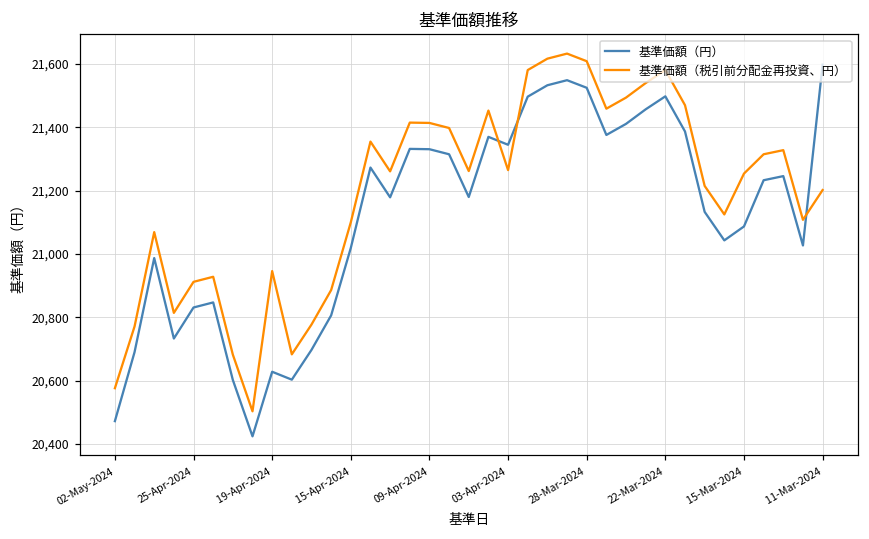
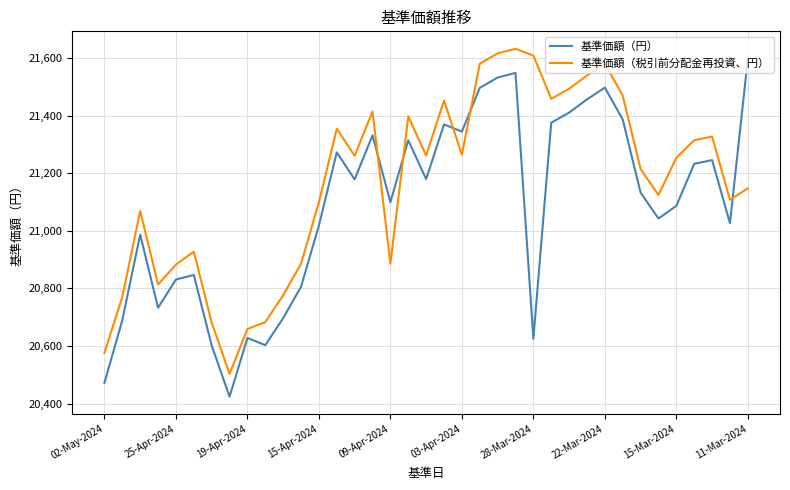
  {
    "基準価額（円）": {
      "02-May-2024": "20,470",
      "25-Apr-2024": "20,830",
      "19-Apr-2024": "20,630",
      "15-Apr-2024": "21,020",
-     "09-Apr-2024": "21,330",
+     "09-Apr-2024": "21,100",
      "03-Apr-2024": "21,350",
-     "28-Mar-2024": "21,530",
+     "28-Mar-2024": "20,630",
      "22-Mar-2024": "21,500",
      "15-Mar-2024": "21,090"
    },
    "基準価額（税引前分配金再投資、円）": {
      "02-May-2024": "20,580",
-     "25-Apr-2024": "20,910",
-     "19-Apr-2024": "20,950",
+     "25-Apr-2024": "20,880",
+     "19-Apr-2024": "20,660",
      "15-Apr-2024": "21,100",
-     "09-Apr-2024": "21,410",
+     "09-Apr-2024": "20,890",
      "03-Apr-2024": "21,270",
      "28-Mar-2024": "21,610",
      "15-Mar-2024": "21,250",
-     "11-Mar-2024": "21,200"
+     "11-Mar-2024": "21,150"
    }
  }
